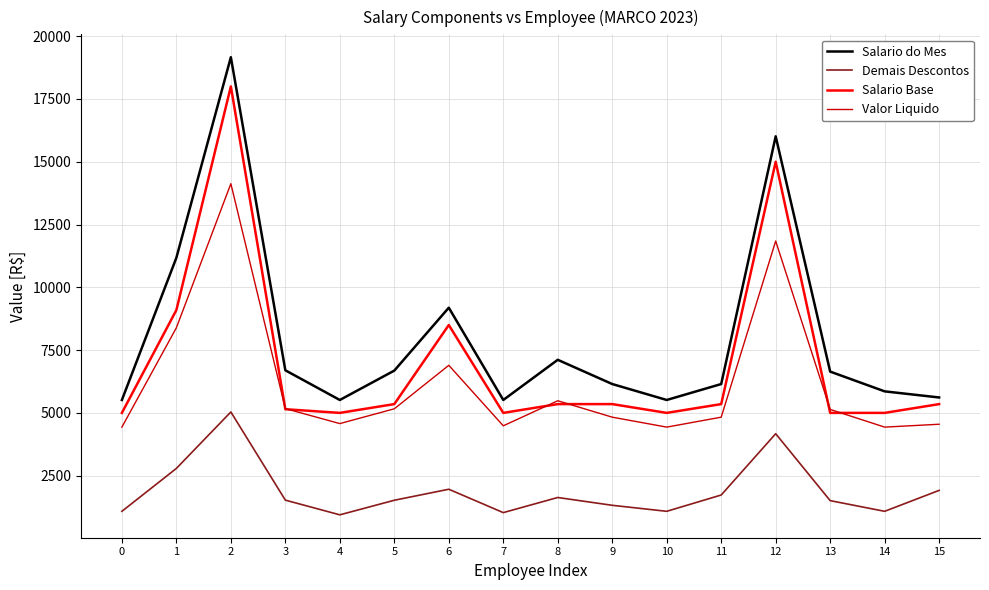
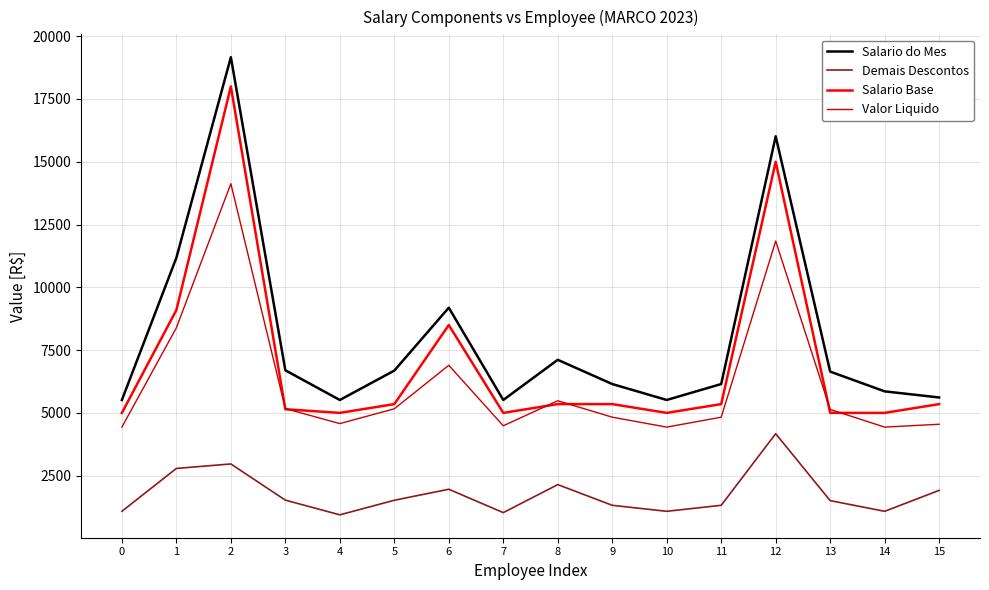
  {
    "Salario do Mes": {
      "0": 5500,
      "1": 11200,
      "2": 19200,
      "3": 6700,
      "4": 5500,
      "5": 6700,
      "6": 9200,
      "7": 5500,
      "8": 7100,
      "9": 6100,
      "10": 5500,
      "11": 6100,
      "12": 16000,
      "13": 6600,
      "14": 5900,
      "15": 5600
    },
    "Demais Descontos": {
      "0": 1100,
      "1": 2800,
-     "2": 5000,
+     "2": 3000,
      "3": 1500,
      "4": 900,
      "5": 1500,
      "6": 2000,
      "7": 1000,
-     "8": 1600,
+     "8": 2100,
      "9": 1300,
      "10": 1100,
-     "11": 1700,
+     "11": 1300,
      "12": 4200,
      "13": 1500,
      "14": 1100,
      "15": 1900
    }
  }
